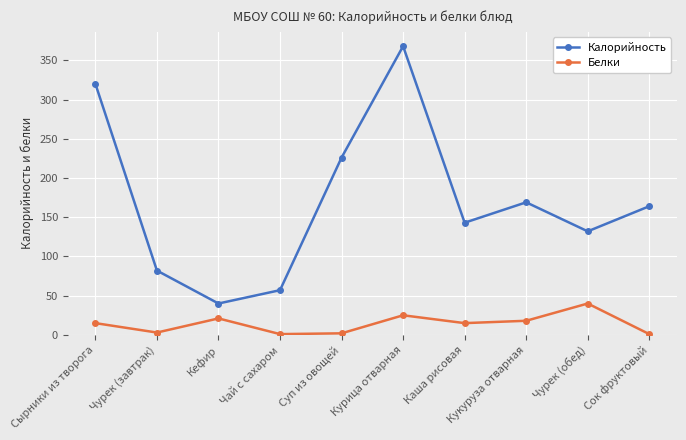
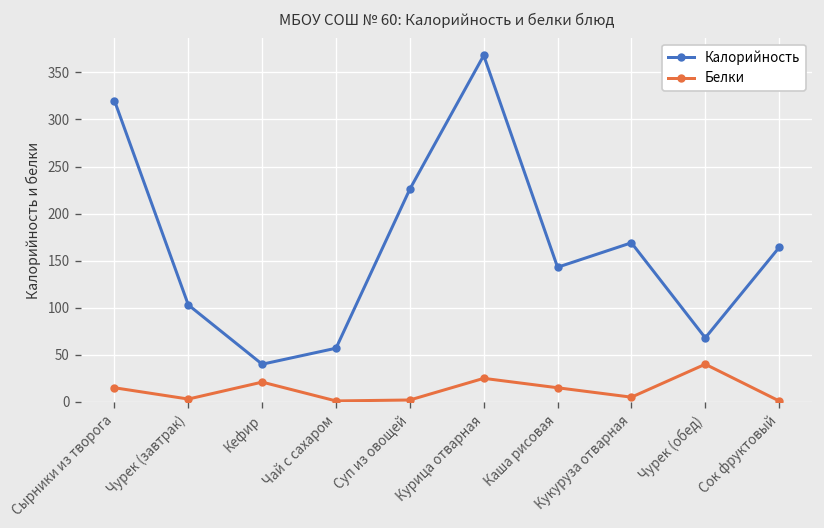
  {
    "Калорийность": {
      "Сырники из творога": 320,
-     "Чурек (завтрак)": 80,
+     "Чурек (завтрак)": 100,
      "Кефир": 40,
      "Чай с сахаром": 60,
      "Суп из овощей": 230,
      "Курица отварная": 370,
      "Каша рисовая": 140,
      "Кукуруза отварная": 170,
-     "Чурек (обед)": 130,
+     "Чурек (обед)": 70,
      "Сок фруктовый": 160
    },
    "Белки": {
      "Сырники из творога": 20,
      "Чурек (завтрак)": 0,
      "Кефир": 20,
      "Чай с сахаром": 0,
      "Суп из овощей": 0,
      "Курица отварная": 30,
      "Каша рисовая": 20,
-     "Кукуруза отварная": 20,
+     "Кукуруза отварная": 10,
      "Чурек (обед)": 40,
      "Сок фруктовый": 0
    }
  }
